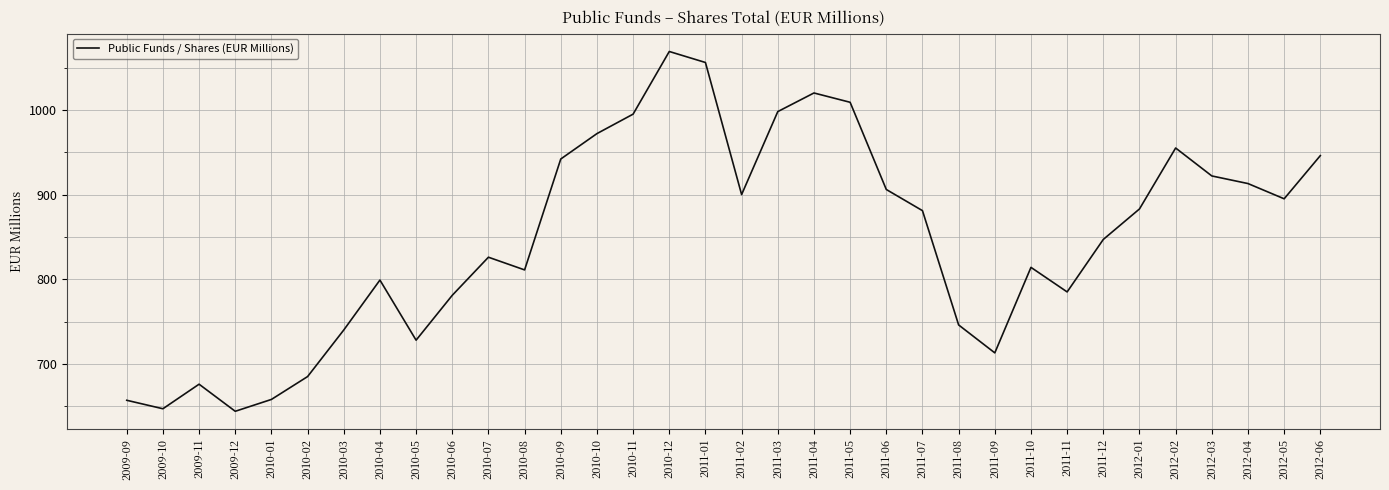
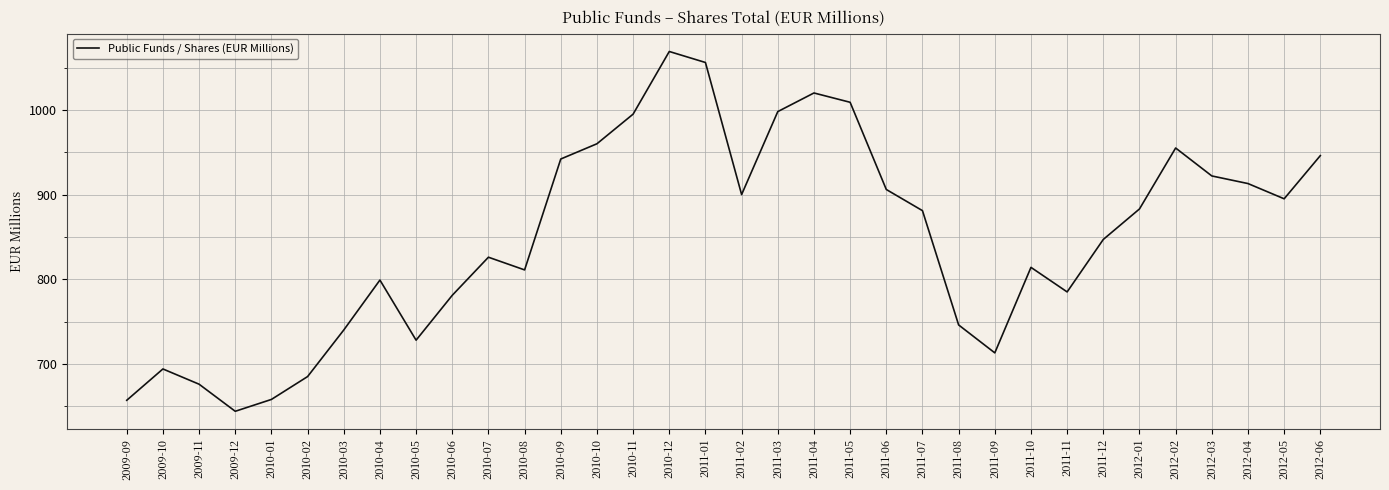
  {
    "2009-09": 660,
-   "2009-10": 650,
+   "2009-10": 690,
    "2009-11": 680,
    "2009-12": 640,
    "2010-01": 660,
    "2010-02": 690,
    "2010-03": 740,
    "2010-04": 800,
    "2010-05": 730,
    "2010-06": 780,
    "2010-07": 830,
    "2010-08": 810,
    "2010-09": 940,
-   "2010-10": 970,
+   "2010-10": 960,
    "2010-11": 1000,
    "2010-12": 1070,
    "2011-01": 1060,
    "2011-02": 900,
    "2011-03": 1000,
    "2011-04": 1020,
    "2011-05": 1010,
    "2011-06": 910,
    "2011-07": 880,
    "2011-08": 750,
    "2011-09": 710,
    "2011-10": 810,
    "2011-11": 790,
    "2011-12": 850,
    "2012-01": 880,
    "2012-02": 960,
    "2012-03": 920,
    "2012-04": 910,
    "2012-05": 900,
    "2012-06": 950
  }
